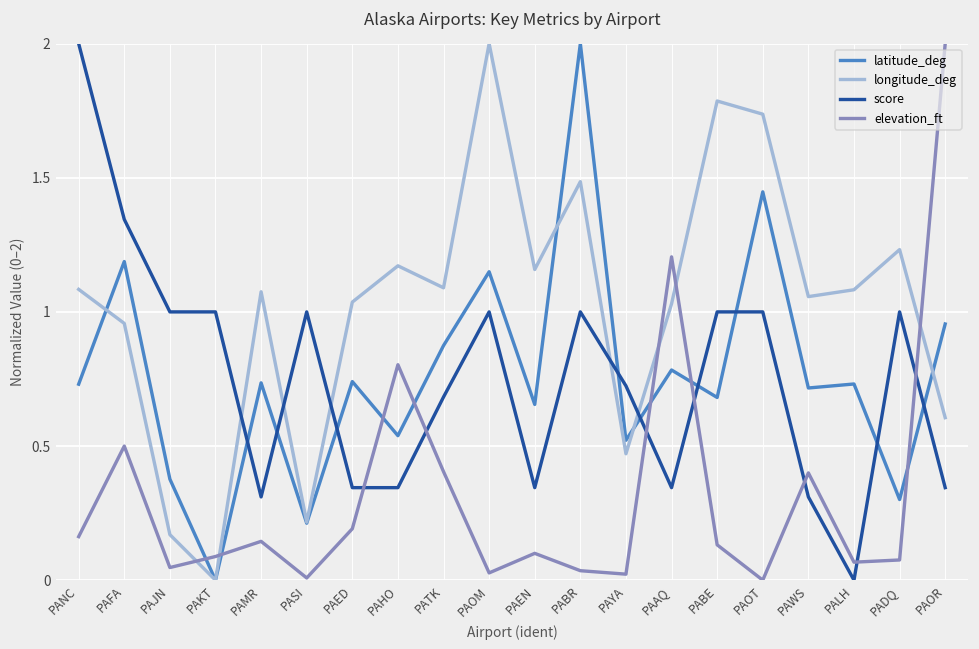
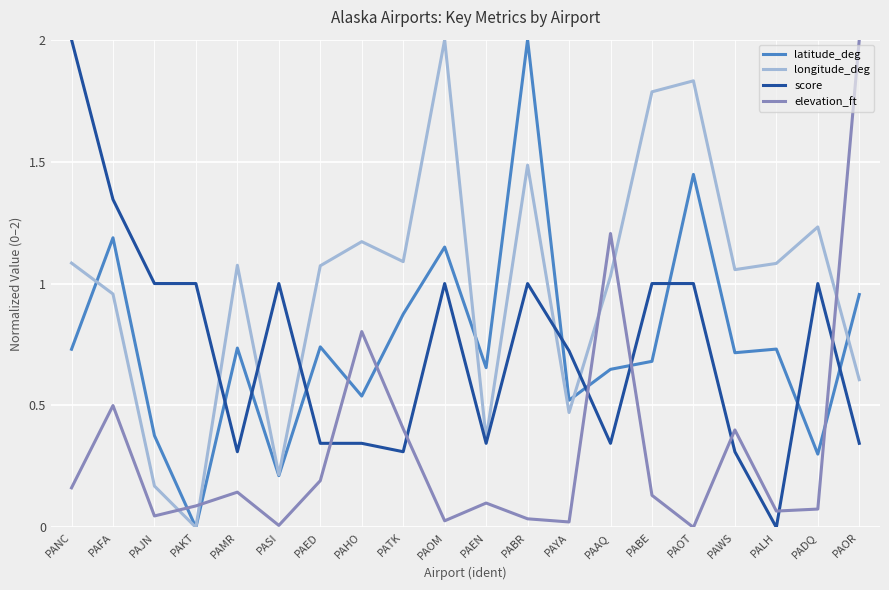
  {
    "latitude_deg": {
      "PANC": 0.73,
      "PAFA": 1.19,
      "PAJN": 0.38,
      "PAMR": 0.74,
      "PAED": 0.74,
      "PAHO": 0.54,
      "PATK": 0.87,
      "PAOM": 1.15,
      "PAEN": 0.66,
      "PABR": 2.00,
      "PAYA": 0.52,
-     "PAAQ": 0.78,
+     "PAAQ": 0.65,
      "PABE": 0.68,
      "PAOT": 1.45,
      "PAWS": 0.72,
      "PALH": 0.73,
      "PADQ": 0.30,
      "PAOR": 0.95
    },
    "longitude_deg": {
      "PANC": 1.08,
      "PAFA": 0.96,
      "PAJN": 0.17,
      "PAMR": 1.07,
-     "PAED": 1.04,
+     "PAED": 1.07,
      "PAHO": 1.17,
      "PATK": 1.09,
      "PAOM": 2.00,
-     "PAEN": 1.16,
+     "PAEN": 0.36,
      "PABR": 1.49,
      "PAYA": 0.47,
      "PAAQ": 1.03,
      "PABE": 1.79,
-     "PAOT": 1.74,
+     "PAOT": 1.83,
      "PAWS": 1.06,
      "PALH": 1.08,
      "PADQ": 1.23,
      "PAOR": 0.61
    },
    "score": {
      "PANC": 2.00,
      "PAFA": 1.34,
      "PAJN": 1.00,
      "PAKT": 1.00,
      "PAMR": 0.31,
      "PASI": 1.00,
      "PAED": 0.34,
      "PAHO": 0.34,
-     "PATK": 0.68,
+     "PATK": 0.31,
      "PAOM": 1.00,
      "PAEN": 0.34,
      "PABR": 1.00,
      "PAYA": 0.72,
      "PAAQ": 0.34,
      "PABE": 1.00,
      "PAOT": 1.00,
      "PAWS": 0.31,
      "PALH": 0.00,
      "PADQ": 1.00,
      "PAOR": 0.34
    },
    "elevation_ft": {
      "PANC": 0.16,
      "PAFA": 0.50,
      "PAJN": 0.05,
      "PAKT": 0.09,
      "PAMR": 0.14,
      "PASI": 0.01,
      "PAED": 0.19,
      "PAHO": 0.80,
      "PATK": 0.40,
      "PAOM": 0.03,
      "PAEN": 0.10,
      "PABR": 0.04,
      "PAYA": 0.02,
      "PAAQ": 1.21,
      "PABE": 0.13,
      "PAOT": 0.00,
      "PAWS": 0.40,
      "PALH": 0.07,
      "PADQ": 0.08,
      "PAOR": 2.00
    }
  }
